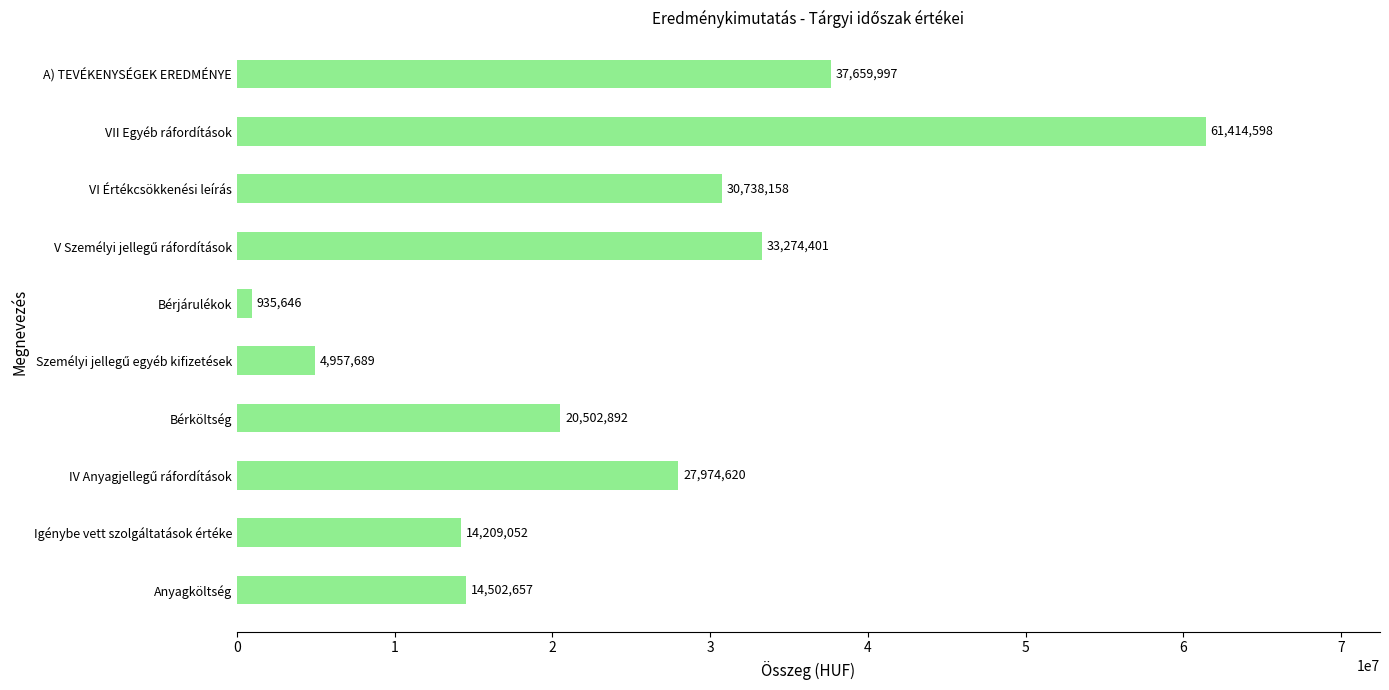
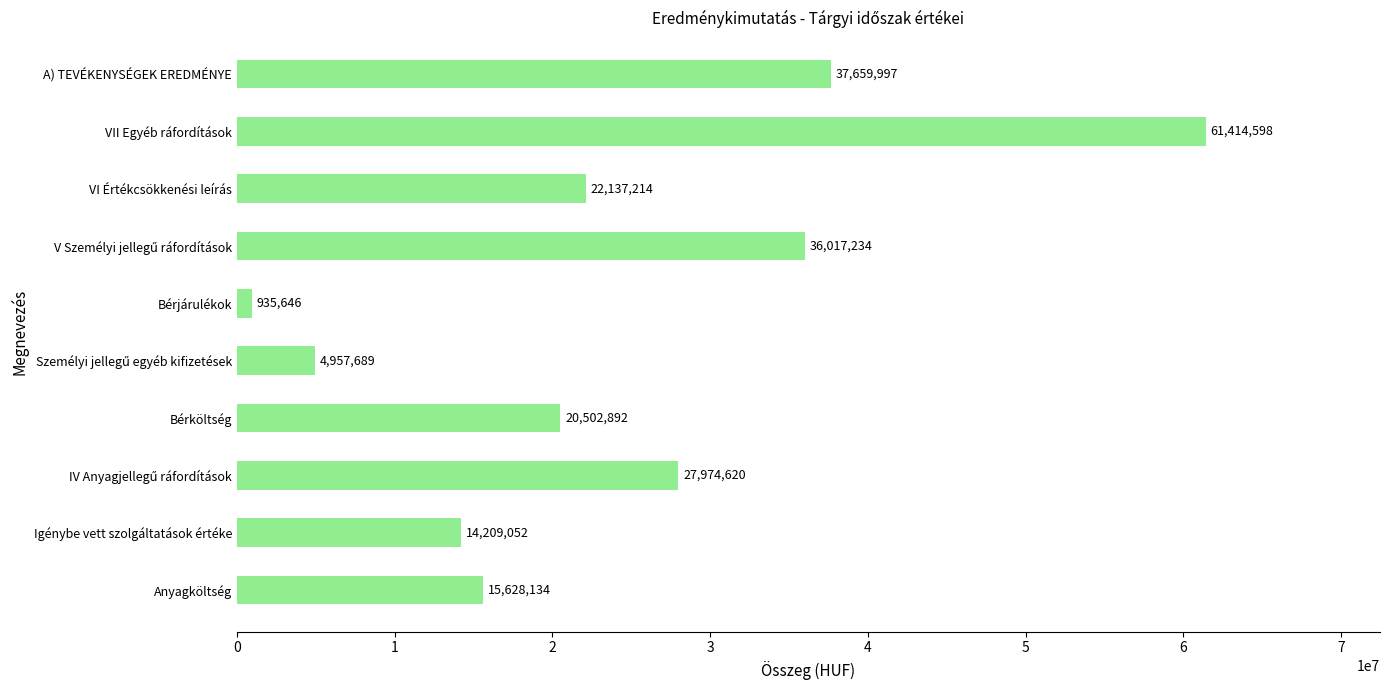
  {
    "A) TEVÉKENYSÉGEK EREDMÉNYE": "37,659,997",
    "VII Egyéb ráfordítások": "61,414,598",
-   "VI Értékcsökkenési leírás": "30,738,158",
-   "V Személyi jellegű ráfordítások": "33,274,401",
+   "VI Értékcsökkenési leírás": "22,137,214",
+   "V Személyi jellegű ráfordítások": "36,017,234",
    "Bérjárulékok": "935,646",
    "Személyi jellegű egyéb kifizetések": "4,957,689",
    "Bérköltség": "20,502,892",
    "IV Anyagjellegű ráfordítások": "27,974,620",
    "Igénybe vett szolgáltatások értéke": "14,209,052",
-   "Anyagköltség": "14,502,657"
+   "Anyagköltség": "15,628,134"
  }
